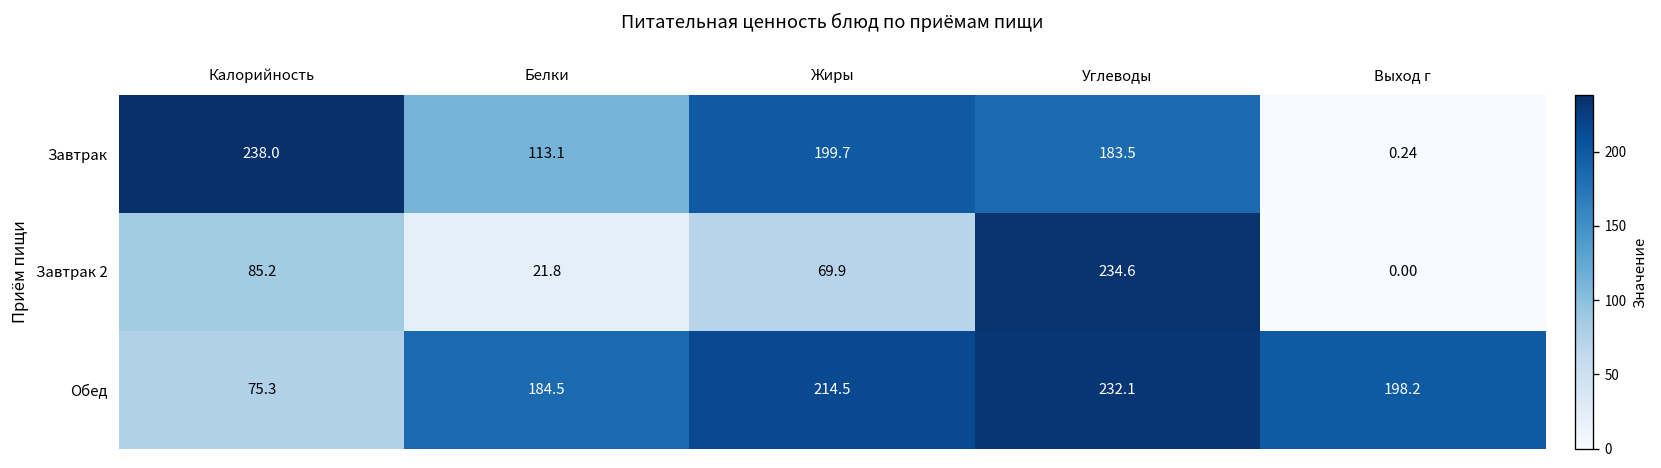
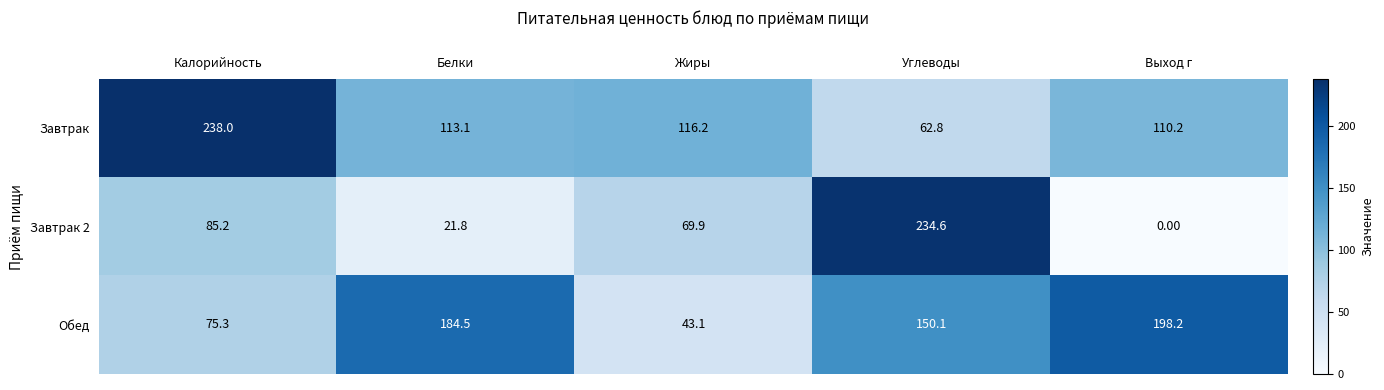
  {
    "Завтрак": {
      "Калорийность": 238.0,
      "Белки": 113.1,
-     "Жиры": 199.7,
-     "Углеводы": 183.5,
-     "Выход г": 0.24
+     "Жиры": 116.2,
+     "Углеводы": 62.8,
+     "Выход г": 110.2
    },
    "Завтрак 2": {
      "Калорийность": 85.2,
      "Белки": 21.8,
      "Жиры": 69.9,
      "Углеводы": 234.6,
      "Выход г": 0.00
    },
    "Обед": {
      "Калорийность": 75.3,
      "Белки": 184.5,
-     "Жиры": 214.5,
-     "Углеводы": 232.1,
+     "Жиры": 43.1,
+     "Углеводы": 150.1,
      "Выход г": 198.2
    }
  }
